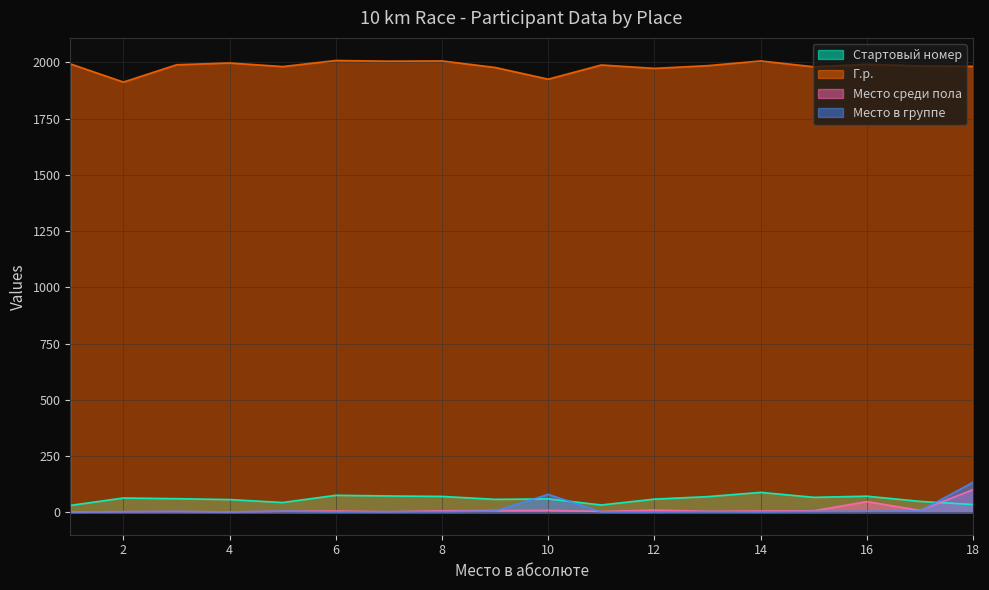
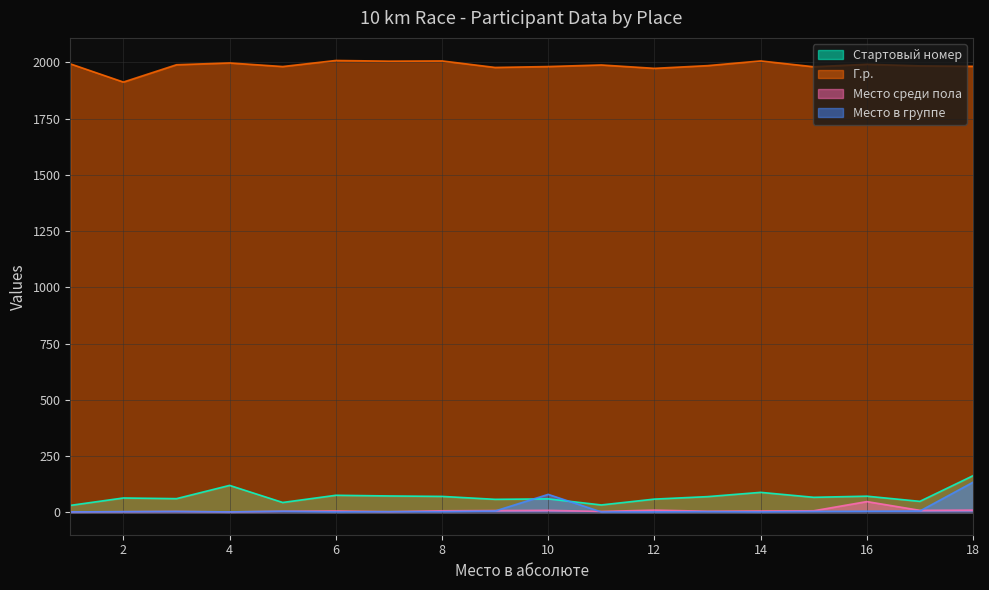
  {
    "Стартовый номер": {
      "2": 60,
-     "4": 60,
+     "4": 120,
      "6": 80,
      "8": 70,
      "10": 60,
      "12": 60,
      "14": 90,
      "16": 70,
-     "18": 30
+     "18": 160
    },
    "Г.р.": {
      "2": 1910,
      "4": 2000,
      "6": 2010,
      "8": 2010,
-     "10": 1930,
+     "10": 1980,
      "12": 1970,
      "14": 2010,
      "18": 1980
    },
    "Место среди пола": {
      "10": 10,
      "16": 50,
-     "18": 100
+     "18": 10
    },
    "Место в группе": {
      "10": 80,
      "16": 0,
      "18": 130
    }
  }
